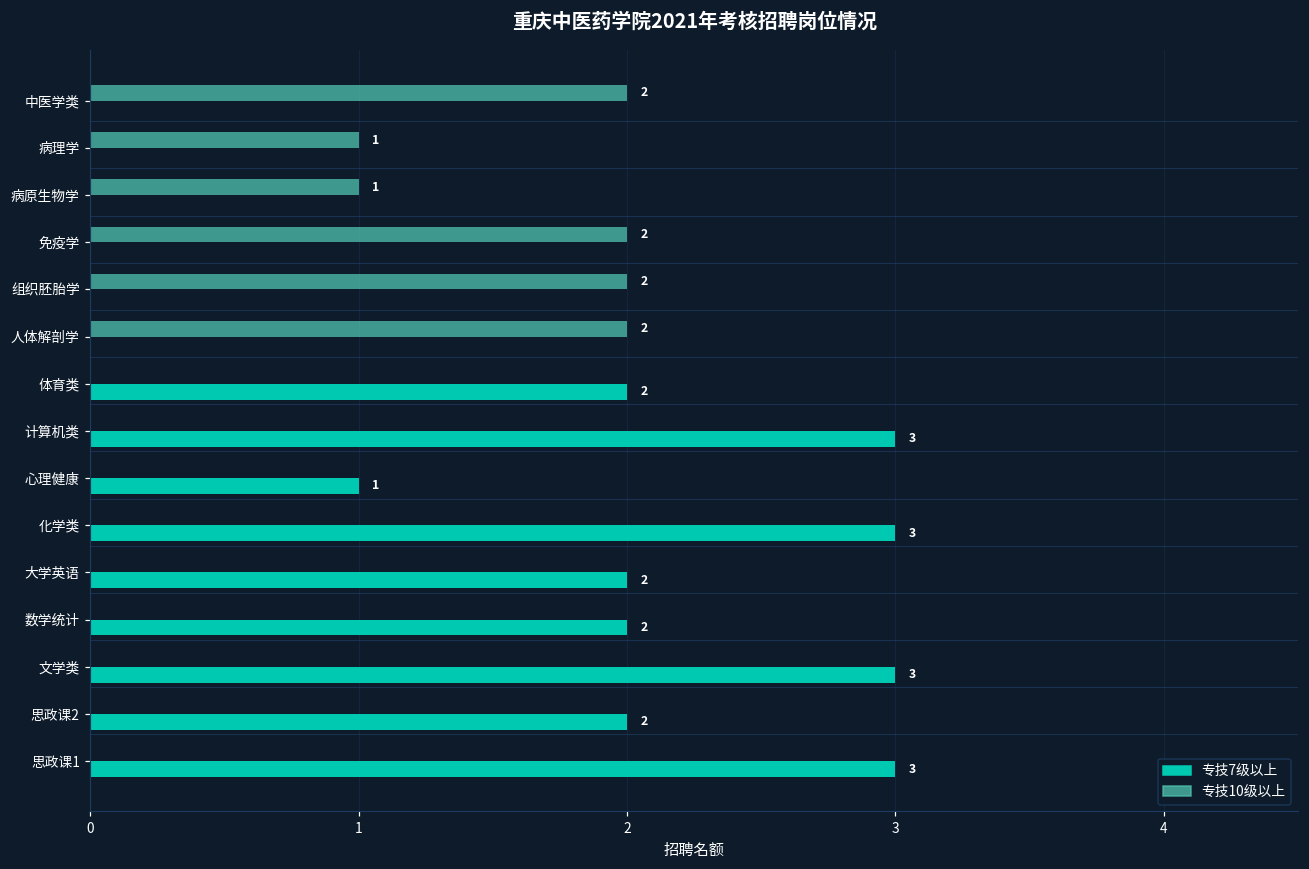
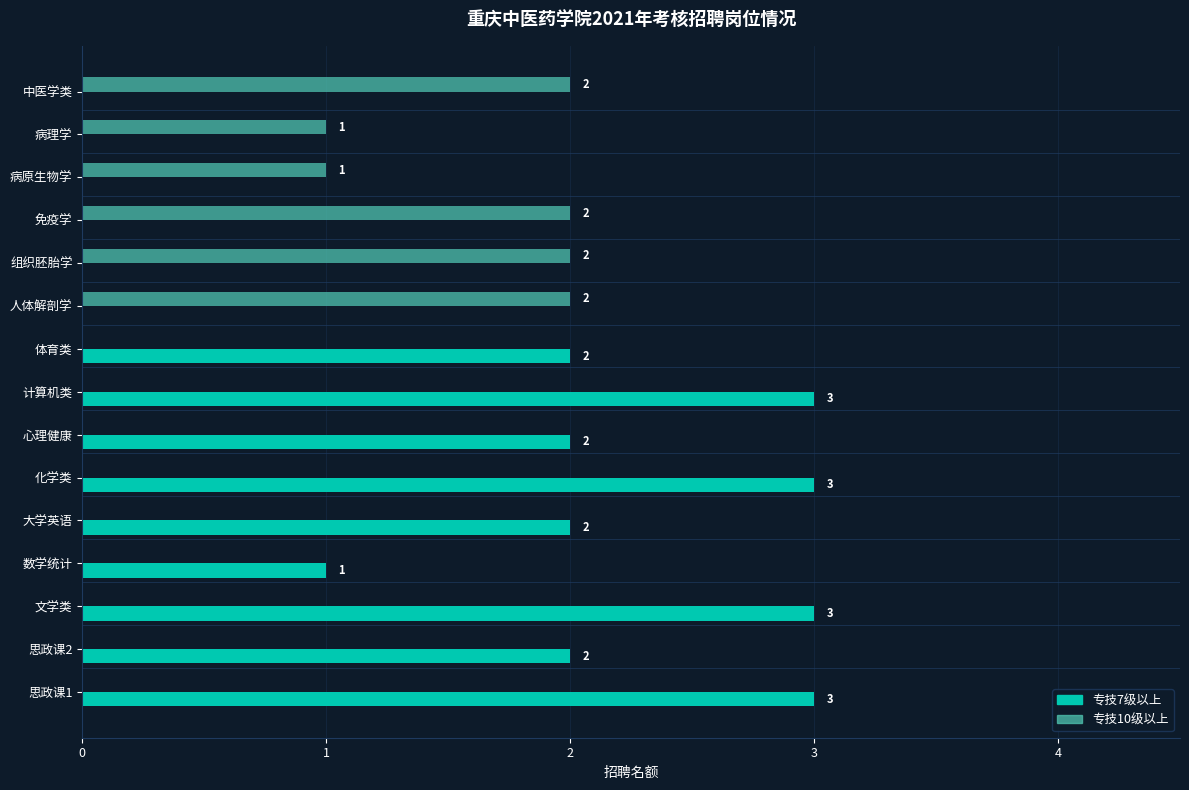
  {
    "专技7级以上": {
      "体育类": 2,
      "计算机类": 3,
-     "心理健康": 1,
+     "心理健康": 2,
      "化学类": 3,
      "大学英语": 2,
-     "数学统计": 2,
+     "数学统计": 1,
      "文学类": 3,
      "思政课2": 2,
      "思政课1": 3
    },
    "专技10级以上": {
      "中医学类": 2,
      "病理学": 1,
      "病原生物学": 1,
      "免疫学": 2,
      "组织胚胎学": 2,
      "人体解剖学": 2
    }
  }
